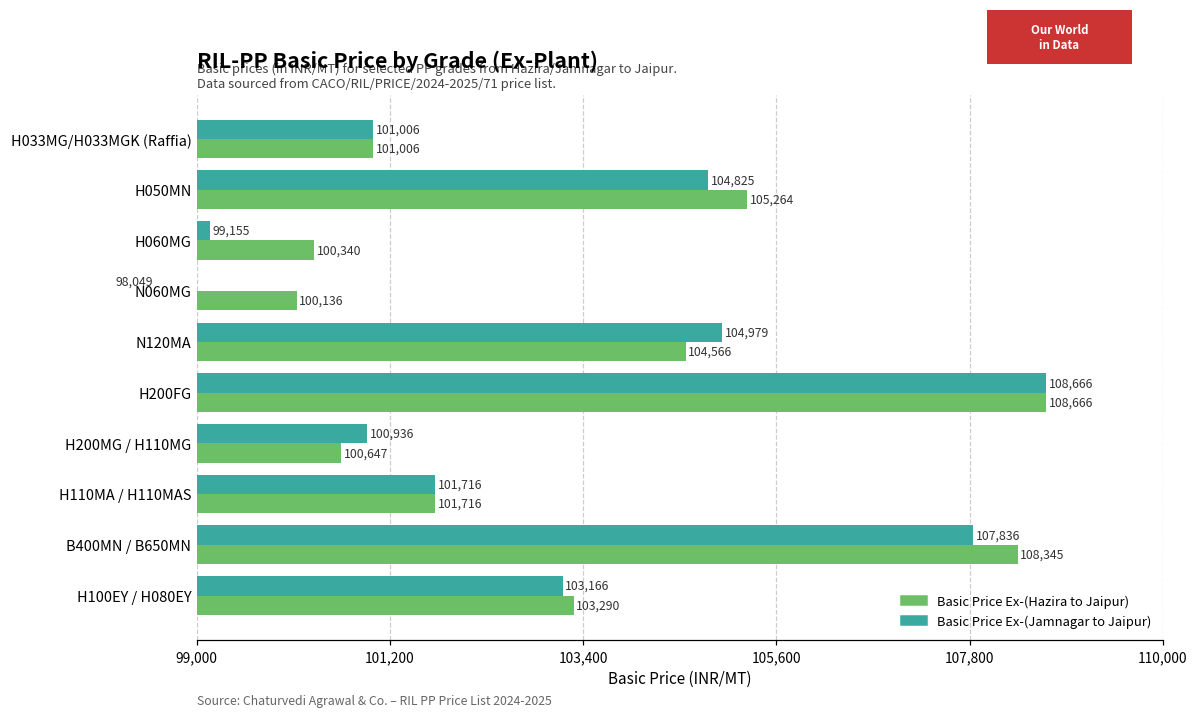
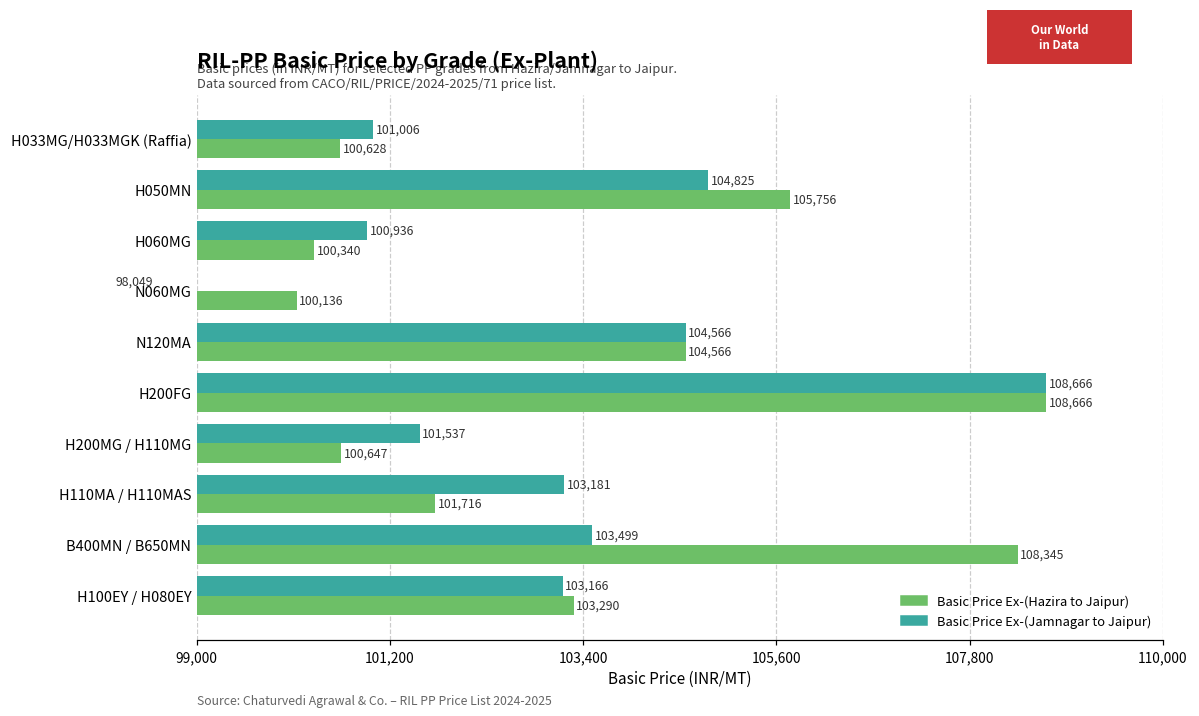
  {
    "Basic Price Ex-(Hazira to Jaipur)": {
-     "H033MG/H033MGK (Raffia)": "101,006",
-     "H050MN": "105,264",
+     "H033MG/H033MGK (Raffia)": "100,628",
+     "H050MN": "105,756",
      "H060MG": "100,340",
      "N060MG": "100,136",
      "N120MA": "104,566",
      "H200FG": "108,666",
      "H200MG / H110MG": "100,647",
      "H110MA / H110MAS": "101,716",
      "B400MN / B650MN": "108,345",
      "H100EY / H080EY": "103,290"
    },
    "Basic Price Ex-(Jamnagar to Jaipur)": {
      "H033MG/H033MGK (Raffia)": "101,006",
      "H050MN": "104,825",
-     "H060MG": "99,155",
-     "N120MA": "104,979",
+     "H060MG": "100,936",
+     "N120MA": "104,566",
      "H200FG": "108,666",
-     "H200MG / H110MG": "100,936",
-     "H110MA / H110MAS": "101,716",
-     "B400MN / B650MN": "107,836",
+     "H200MG / H110MG": "101,537",
+     "H110MA / H110MAS": "103,181",
+     "B400MN / B650MN": "103,499",
      "H100EY / H080EY": "103,166"
    }
  }
